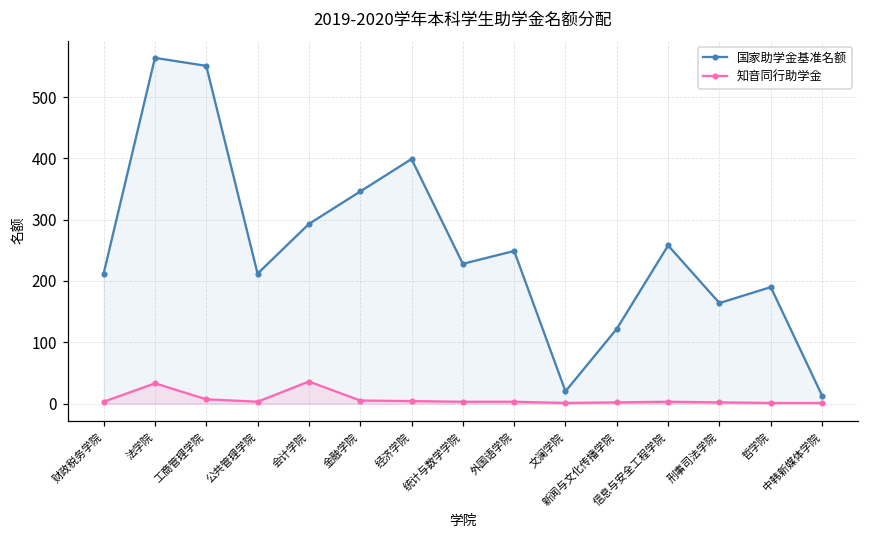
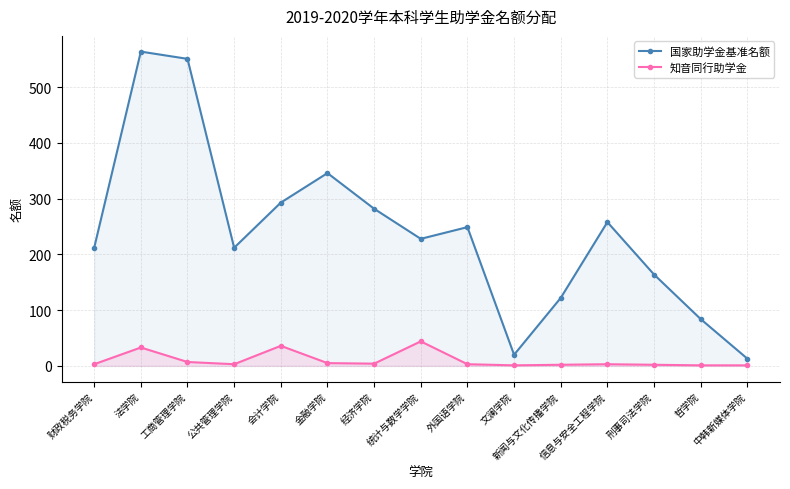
  {
    "国家助学金基准名额": {
      "财政税务学院": 210,
      "法学院": 560,
      "工商管理学院": 550,
      "公共管理学院": 210,
      "会计学院": 290,
      "金融学院": 350,
-     "经济学院": 400,
+     "经济学院": 280,
      "统计与数学学院": 230,
      "外国语学院": 250,
      "文澜学院": 20,
      "新闻与文化传播学院": 120,
      "信息与安全工程学院": 260,
      "刑事司法学院": 160,
-     "哲学院": 190,
+     "哲学院": 80,
      "中韩新媒体学院": 10
    },
    "知音同行助学金": {
      "财政税务学院": 0,
      "法学院": 30,
      "工商管理学院": 10,
      "公共管理学院": 0,
      "会计学院": 40,
      "金融学院": 10,
      "经济学院": 0,
-     "统计与数学学院": 0,
+     "统计与数学学院": 40,
      "外国语学院": 0,
      "文澜学院": 0,
      "新闻与文化传播学院": 0,
      "信息与安全工程学院": 0,
      "刑事司法学院": 0,
      "哲学院": 0,
      "中韩新媒体学院": 0
    }
  }
